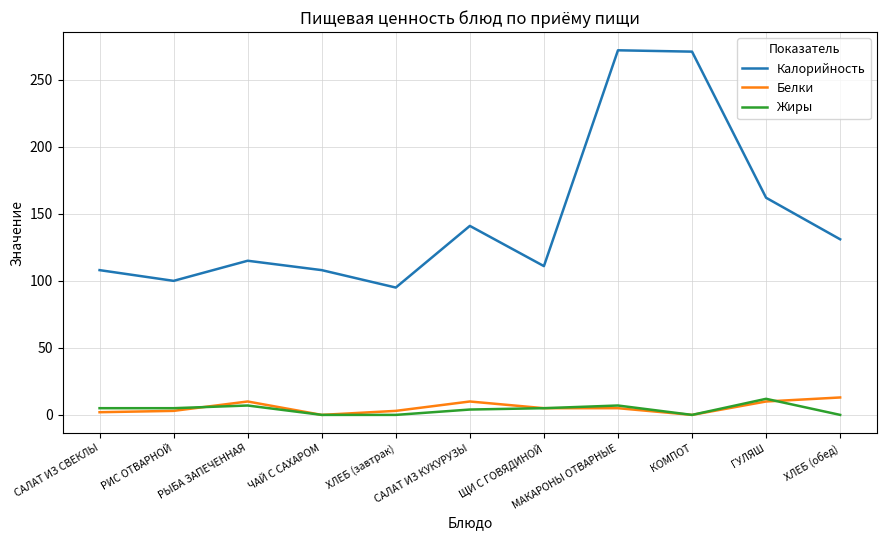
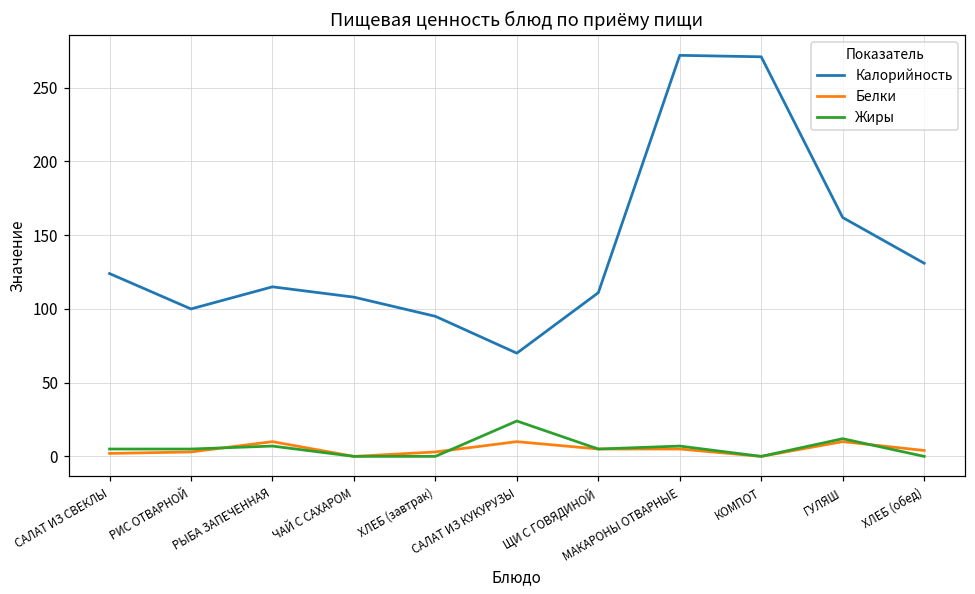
  {
    "Калорийность": {
-     "САЛАТ ИЗ СВЕКЛЫ": 108,
+     "САЛАТ ИЗ СВЕКЛЫ": 124,
      "РИС ОТВАРНОЙ": 100,
      "РЫБА ЗАПЕЧЕННАЯ": 115,
      "ЧАЙ С САХАРОМ": 108,
      "ХЛЕБ (завтрак)": 95,
-     "САЛАТ ИЗ КУКУРУЗЫ": 141,
+     "САЛАТ ИЗ КУКУРУЗЫ": 70,
      "ЩИ С ГОВЯДИНОЙ": 111,
      "МАКАРОНЫ ОТВАРНЫЕ": 272,
      "КОМПОТ": 271,
      "ГУЛЯШ": 162,
      "ХЛЕБ (обед)": 131
    },
    "Белки": {
      "САЛАТ ИЗ СВЕКЛЫ": 2,
      "РИС ОТВАРНОЙ": 3,
      "РЫБА ЗАПЕЧЕННАЯ": 10,
      "ХЛЕБ (завтрак)": 3,
      "САЛАТ ИЗ КУКУРУЗЫ": 10,
      "МАКАРОНЫ ОТВАРНЫЕ": 5,
      "ГУЛЯШ": 10,
-     "ХЛЕБ (обед)": 13
+     "ХЛЕБ (обед)": 4
    },
    "Жиры": {
      "САЛАТ ИЗ СВЕКЛЫ": 5,
      "РИС ОТВАРНОЙ": 5,
      "РЫБА ЗАПЕЧЕННАЯ": 7,
      "ХЛЕБ (завтрак)": 0,
-     "САЛАТ ИЗ КУКУРУЗЫ": 4,
+     "САЛАТ ИЗ КУКУРУЗЫ": 24,
      "МАКАРОНЫ ОТВАРНЫЕ": 7,
      "ГУЛЯШ": 12,
      "ХЛЕБ (обед)": 0
    }
  }
